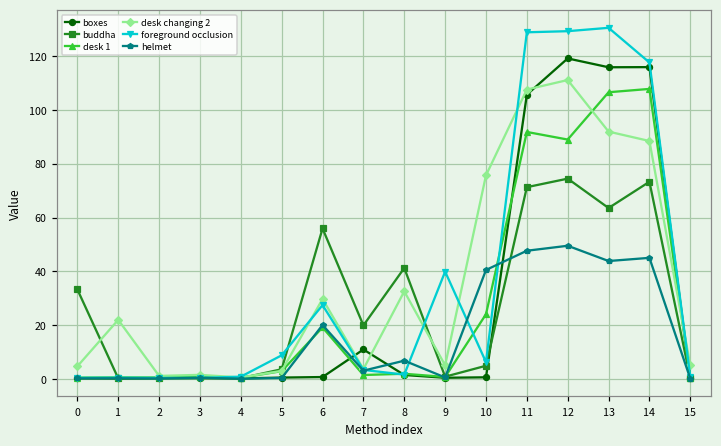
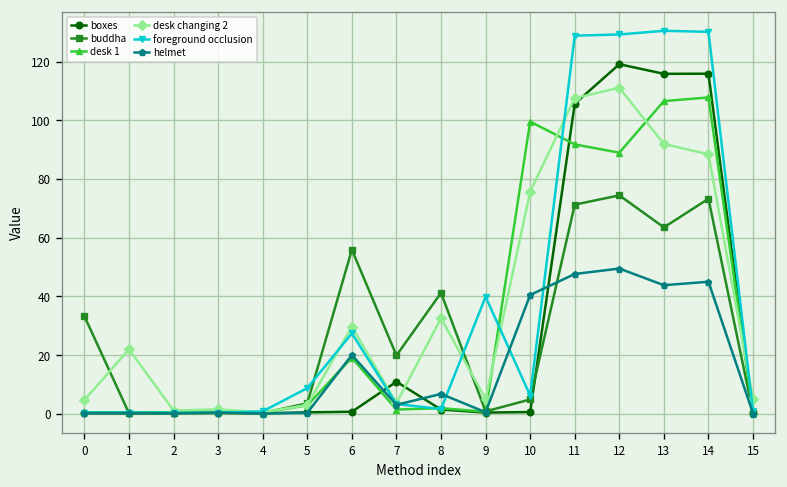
  {
    "boxes": {
      "6": 1,
      "7": 11,
      "10": 1,
      "11": 106,
      "12": 119,
      "13": 116,
      "14": 116
    },
    "buddha": {
      "0": 33,
      "6": 56,
      "7": 20,
      "8": 41,
      "10": 5,
      "11": 71,
      "12": 74,
      "13": 64,
      "14": 73
    },
    "desk 1": {
      "7": 2,
-     "10": 24,
+     "10": 100,
      "11": 92,
      "12": 89,
      "13": 107,
      "14": 108
    },
    "desk changing 2": {
      "0": 5,
      "1": 22,
      "6": 30,
      "8": 33,
      "9": 5,
      "10": 76,
      "11": 108,
      "12": 111,
      "13": 92,
      "14": 88,
      "15": 5
    },
    "foreground occlusion": {
      "5": 9,
      "6": 27,
      "9": 40,
      "10": 6,
      "11": 129,
      "12": 129,
      "13": 130,
-     "14": 118
+     "14": 130
    },
    "helmet": {
      "8": 7,
      "10": 41,
      "11": 48,
      "12": 50,
      "13": 44,
      "14": 45
    }
  }
